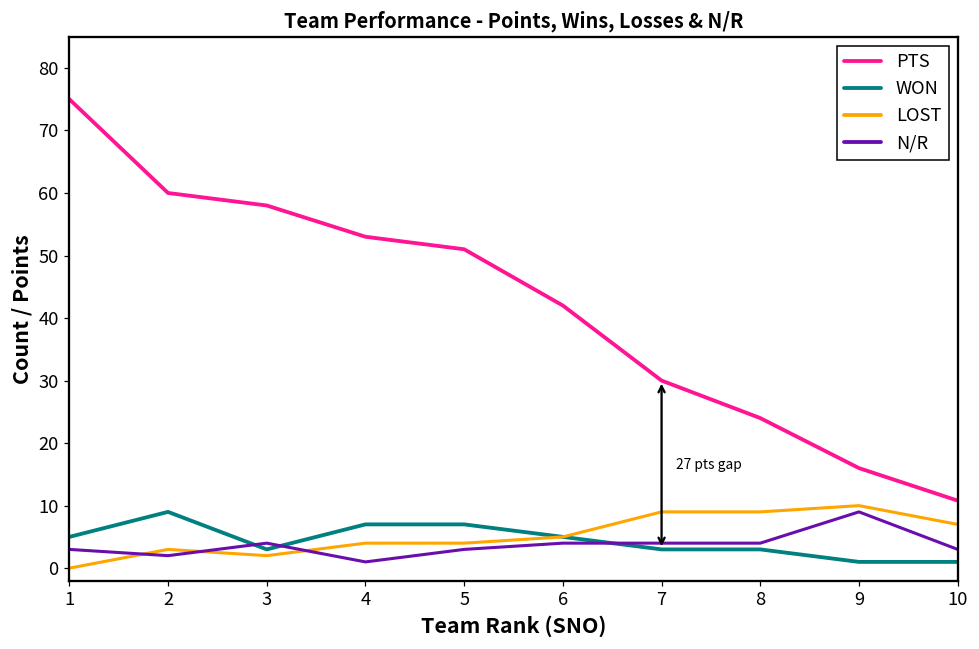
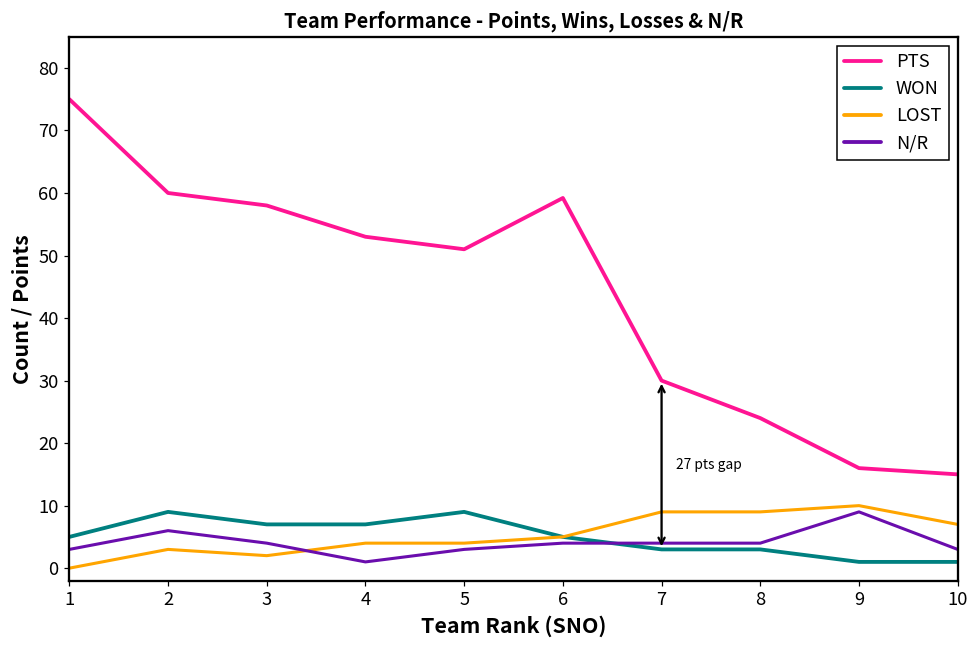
  {
    "PTS": {
      "1": 75,
      "2": 60,
      "3": 58,
      "4": 53,
      "5": 51,
-     "6": 42,
+     "6": 59,
      "7": 30,
      "8": 24,
      "9": 16,
-     "10": 11
+     "10": 15
    },
    "WON": {
      "1": 5,
      "2": 9,
-     "3": 3,
+     "3": 7,
      "4": 7,
-     "5": 7,
+     "5": 9,
      "7": 3,
      "8": 3,
      "9": 1,
      "10": 1
    },
    "LOST": {
      "1": 0,
      "2": 3,
      "3": 2,
      "4": 4,
      "5": 4,
      "7": 9,
      "8": 9,
      "9": 10,
      "10": 7
    },
    "N/R": {
      "1": 3,
-     "2": 2,
+     "2": 6,
      "3": 4,
      "4": 1,
      "5": 3,
      "6": 4,
      "7": 4,
      "8": 4,
      "9": 9,
      "10": 3
    }
  }
